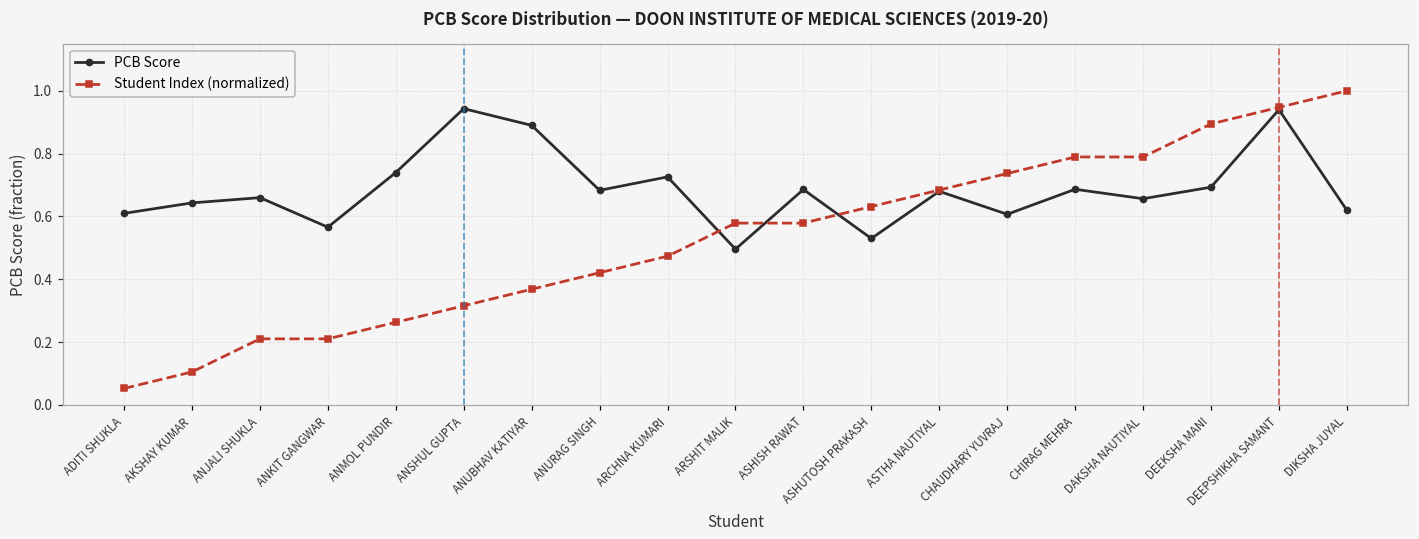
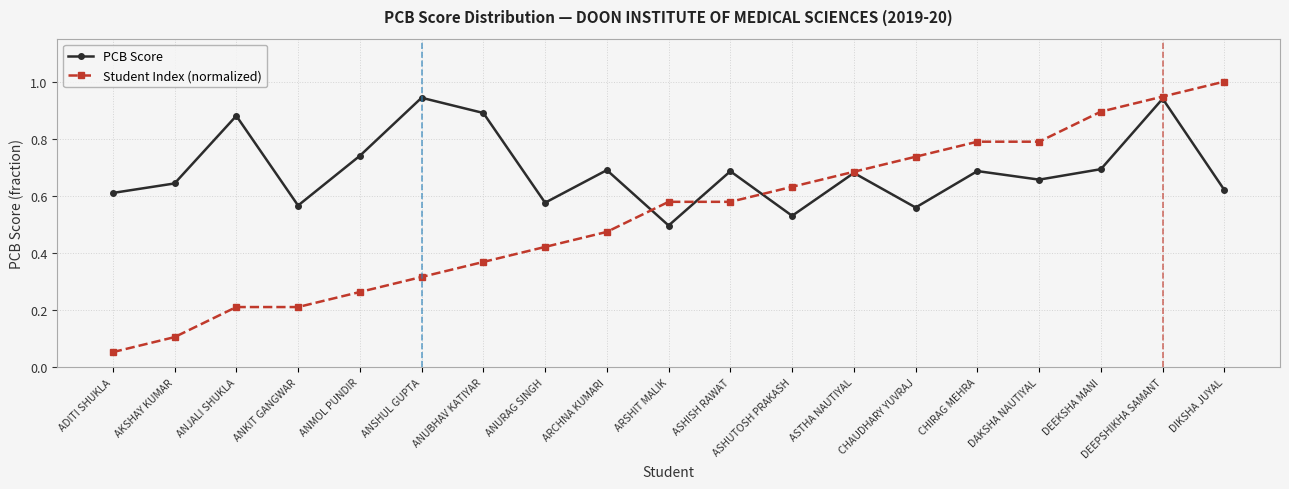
  {
    "PCB Score": {
      "ADITI SHUKLA": 0.61,
      "AKSHAY KUMAR": 0.64,
-     "ANJALI SHUKLA": 0.66,
+     "ANJALI SHUKLA": 0.88,
      "ANKIT GANGWAR": 0.57,
      "ANMOL PUNDIR": 0.74,
      "ANSHUL GUPTA": 0.94,
      "ANUBHAV KATIYAR": 0.89,
-     "ANURAG SINGH": 0.68,
-     "ARCHNA KUMARI": 0.73,
+     "ANURAG SINGH": 0.58,
+     "ARCHNA KUMARI": 0.69,
      "ARSHIT MALIK": 0.50,
      "ASHISH RAWAT": 0.69,
      "ASHUTOSH PRAKASH": 0.53,
-     "CHAUDHARY YUVRAJ": 0.61,
+     "CHAUDHARY YUVRAJ": 0.56,
      "CHIRAG MEHRA": 0.69,
      "DAKSHA NAUTIYAL": 0.66,
      "DEEKSHA MANI": 0.69,
      "DIKSHA JUYAL": 0.62
    },
    "Student Index (normalized)": {
      "ADITI SHUKLA": 0.05,
      "AKSHAY KUMAR": 0.11,
      "ANJALI SHUKLA": 0.21,
      "ANKIT GANGWAR": 0.21,
      "ANMOL PUNDIR": 0.26,
      "ANSHUL GUPTA": 0.32,
      "ANUBHAV KATIYAR": 0.37,
      "ANURAG SINGH": 0.42,
      "ARCHNA KUMARI": 0.47,
      "ARSHIT MALIK": 0.58,
      "ASHISH RAWAT": 0.58,
      "ASHUTOSH PRAKASH": 0.63,
      "CHAUDHARY YUVRAJ": 0.74,
      "CHIRAG MEHRA": 0.79,
      "DAKSHA NAUTIYAL": 0.79,
      "DEEKSHA MANI": 0.89,
      "DIKSHA JUYAL": 1.00
    }
  }
